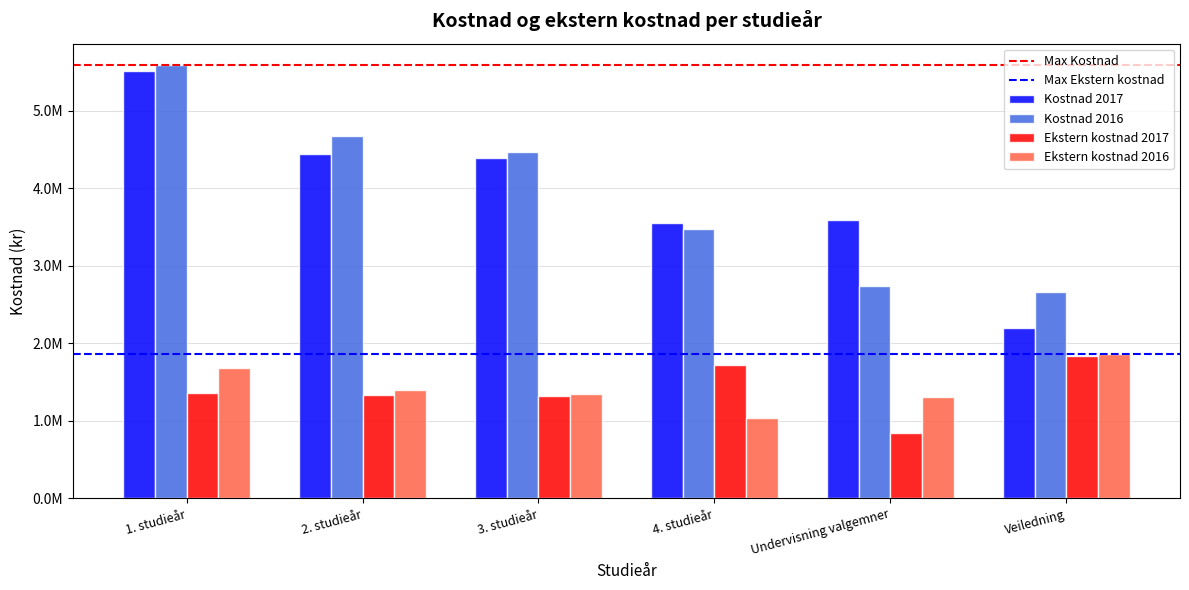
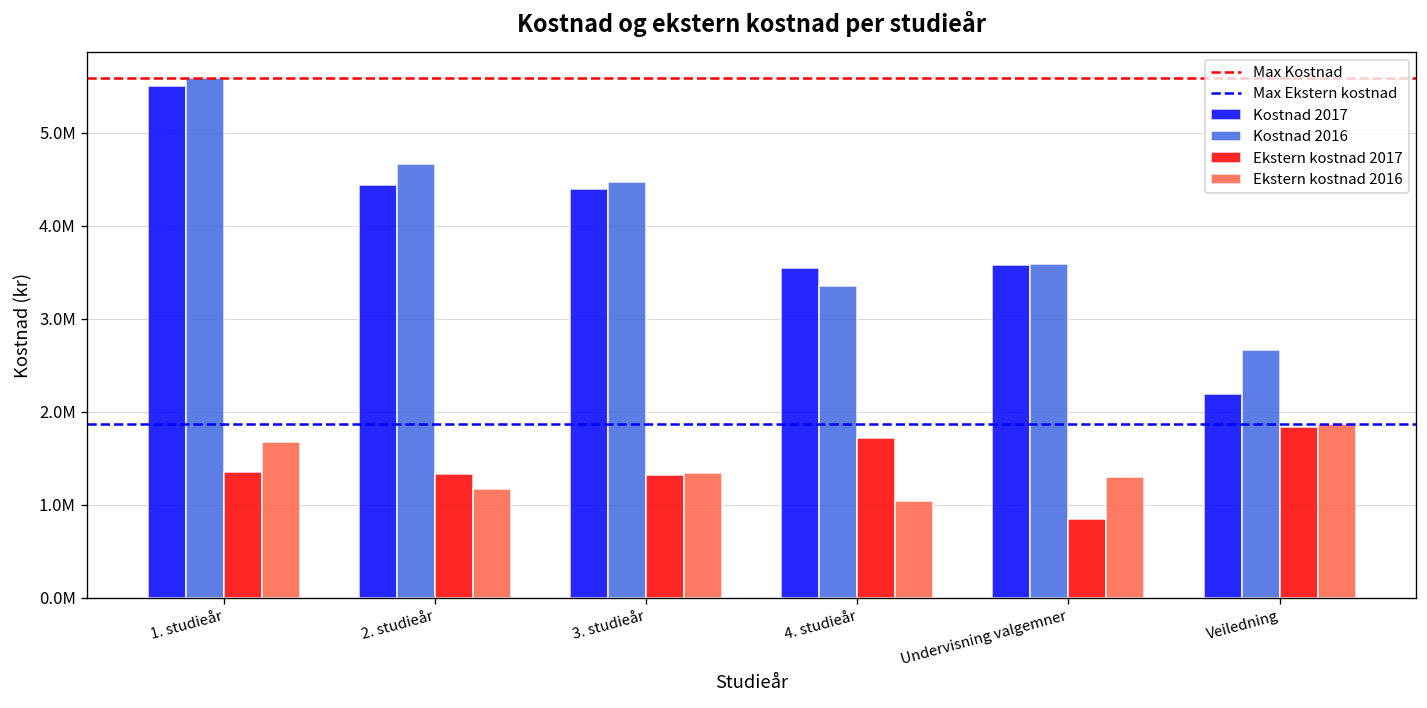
  {
    "Kostnad 2017": {
      "1. studieår": 5500000,
      "2. studieår": 4400000,
      "3. studieår": 4400000,
      "4. studieår": 3500000,
      "Undervisning valgemner": 3600000,
      "Veiledning": 2200000
    },
    "Kostnad 2016": {
      "1. studieår": 5600000,
      "2. studieår": 4700000,
      "3. studieår": 4500000,
-     "4. studieår": 3500000,
-     "Undervisning valgemner": 2700000,
+     "4. studieår": 3400000,
+     "Undervisning valgemner": 3600000,
      "Veiledning": 2700000
    },
    "Ekstern kostnad 2017": {
      "1. studieår": 1400000,
      "2. studieår": 1300000,
      "3. studieår": 1300000,
      "4. studieår": 1700000,
      "Undervisning valgemner": 800000,
      "Veiledning": 1800000
    },
    "Ekstern kostnad 2016": {
      "1. studieår": 1700000,
-     "2. studieår": 1400000,
+     "2. studieår": 1200000,
      "3. studieår": 1300000,
      "4. studieår": 1000000,
      "Undervisning valgemner": 1300000,
      "Veiledning": 1900000
    }
  }
